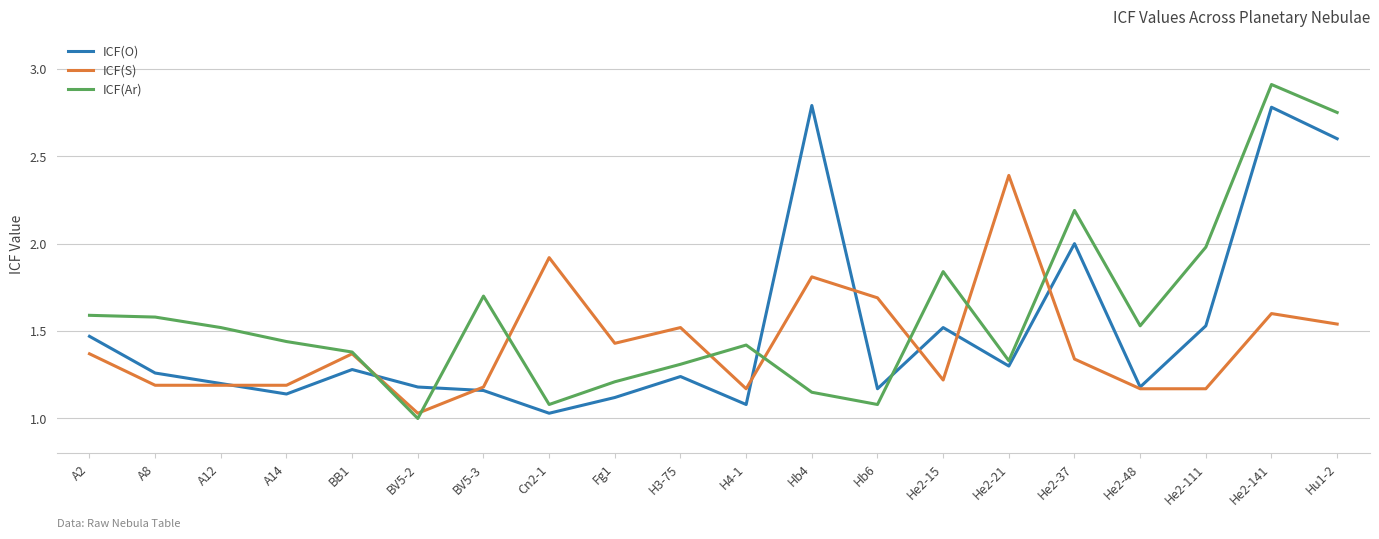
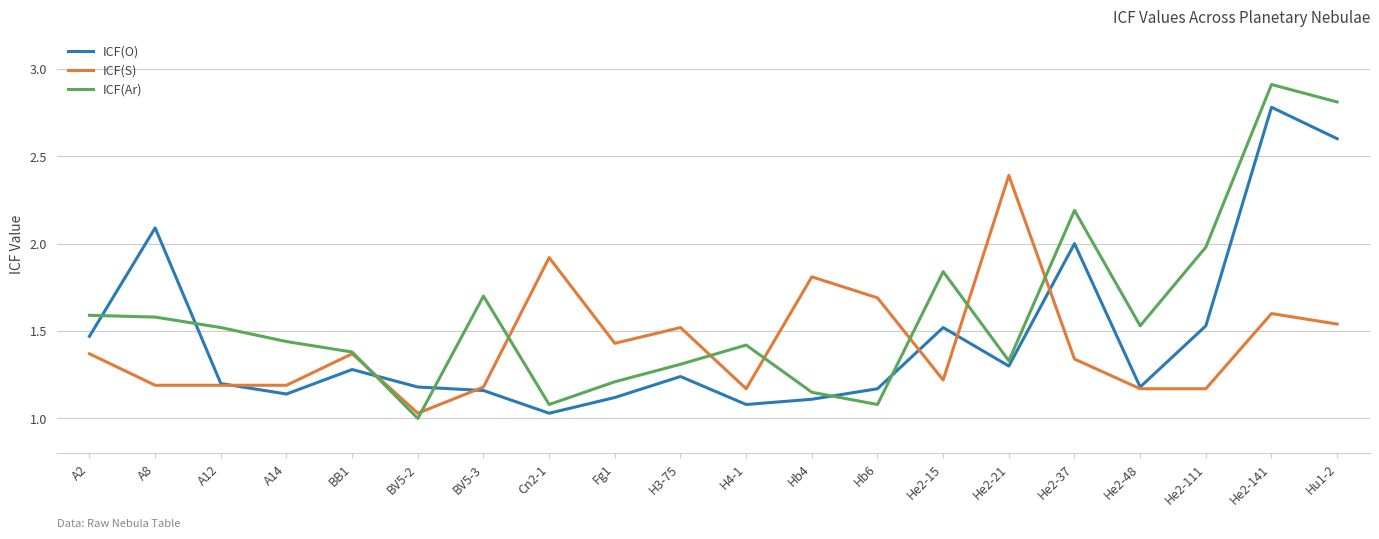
  {
    "ICF(O)": {
      "A2": 1.47,
-     "A8": 1.26,
+     "A8": 2.09,
      "A14": 1.14,
      "BB1": 1.28,
      "BV5-2": 1.18,
      "BV5-3": 1.16,
      "Cn2-1": 1.03,
      "Fg1": 1.12,
      "H3-75": 1.24,
      "H4-1": 1.08,
-     "Hb4": 2.79,
+     "Hb4": 1.11,
      "Hb6": 1.17,
      "He2-15": 1.52,
      "He2-21": 1.30,
      "He2-37": 2.00,
      "He2-111": 1.53,
      "He2-141": 2.78,
      "Hu1-2": 2.60
    },
    "ICF(S)": {
      "A2": 1.37,
      "A8": 1.19,
      "A14": 1.19,
      "BV5-2": 1.03,
      "BV5-3": 1.18,
      "Cn2-1": 1.92,
      "Fg1": 1.43,
      "H3-75": 1.52,
      "H4-1": 1.17,
      "Hb4": 1.81,
      "Hb6": 1.69,
      "He2-15": 1.22,
      "He2-21": 2.39,
      "He2-37": 1.34,
      "He2-111": 1.17,
      "He2-141": 1.60,
      "Hu1-2": 1.54
    },
    "ICF(Ar)": {
      "A2": 1.59,
      "A8": 1.58,
      "A12": 1.52,
      "A14": 1.44,
      "BV5-2": 1.00,
      "BV5-3": 1.70,
      "Cn2-1": 1.08,
      "Fg1": 1.21,
      "H3-75": 1.31,
      "H4-1": 1.42,
      "Hb4": 1.15,
      "Hb6": 1.08,
      "He2-15": 1.84,
      "He2-21": 1.33,
      "He2-37": 2.19,
      "He2-48": 1.53,
      "He2-111": 1.98,
      "He2-141": 2.91,
-     "Hu1-2": 2.75
+     "Hu1-2": 2.81
    }
  }
